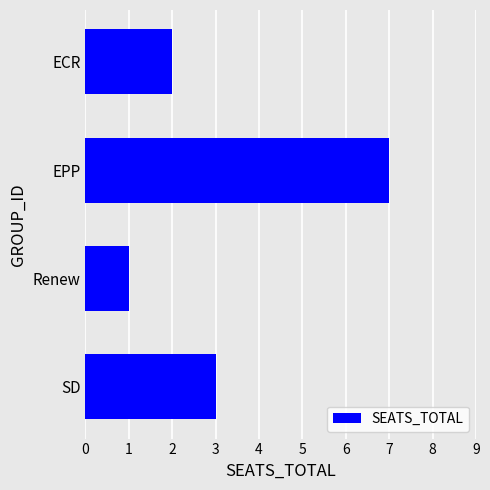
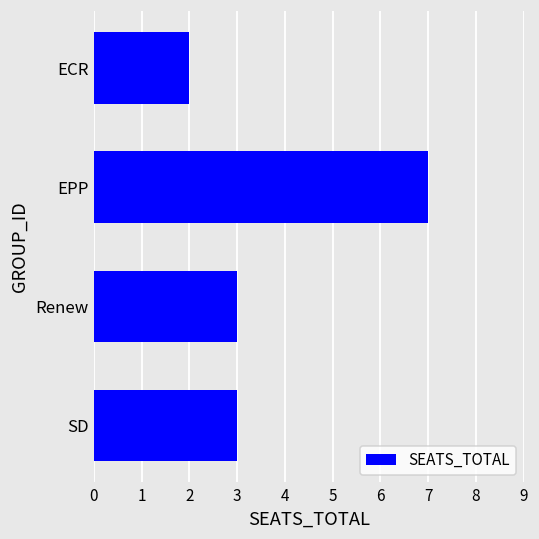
  {
    "ECR": 2,
    "EPP": 7,
-   "Renew": 1,
+   "Renew": 3,
    "SD": 3
  }
